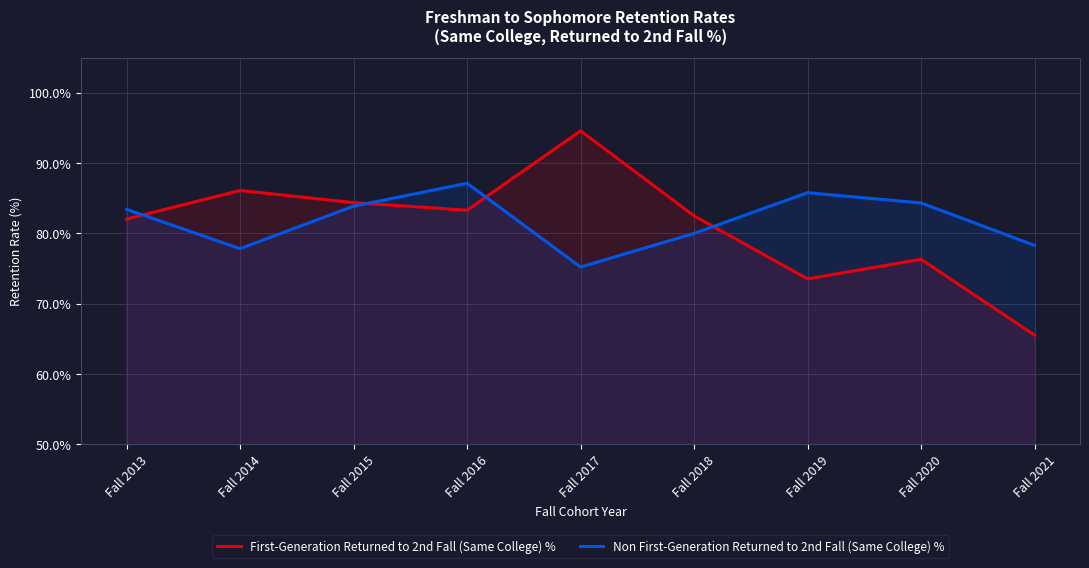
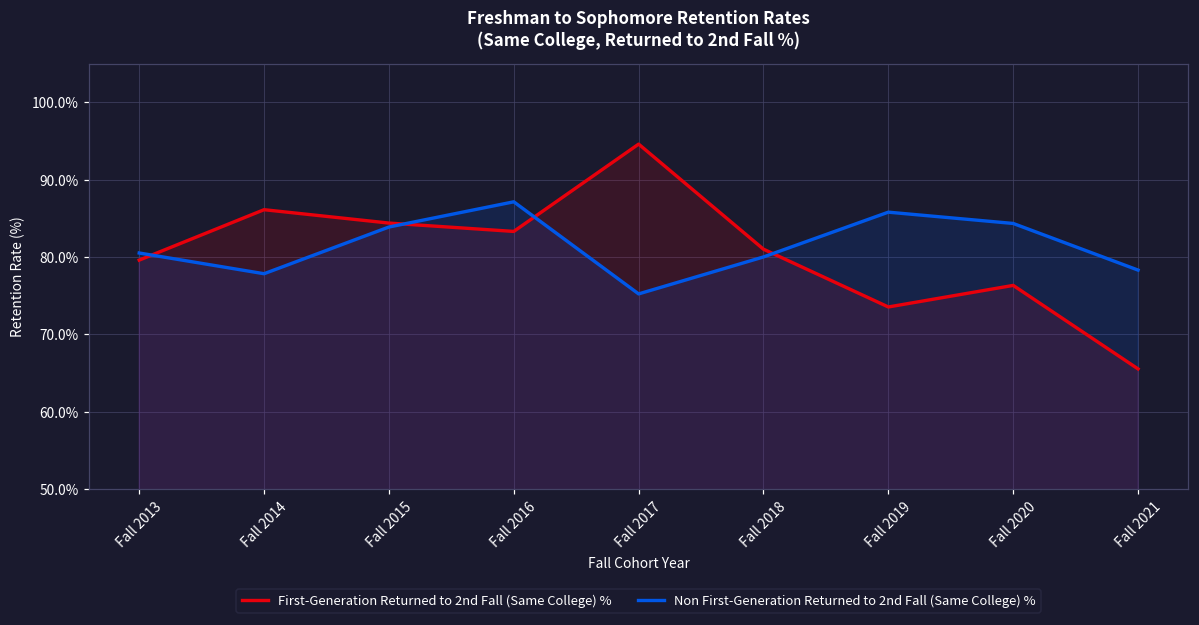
  {
    "First-Generation Returned to 2nd Fall (Same College) %": {
-     "Fall 2013": "82%",
+     "Fall 2013": "80%",
      "Fall 2014": "86%",
      "Fall 2015": "84%",
      "Fall 2016": "83%",
      "Fall 2017": "95%",
-     "Fall 2018": "83%",
+     "Fall 2018": "81%",
      "Fall 2019": "74%",
      "Fall 2020": "76%",
      "Fall 2021": "66%"
    },
    "Non First-Generation Returned to 2nd Fall (Same College) %": {
-     "Fall 2013": "83%",
+     "Fall 2013": "81%",
      "Fall 2014": "78%",
      "Fall 2015": "84%",
      "Fall 2016": "87%",
      "Fall 2017": "75%",
      "Fall 2018": "80%",
      "Fall 2019": "86%",
      "Fall 2020": "84%",
      "Fall 2021": "78%"
    }
  }
